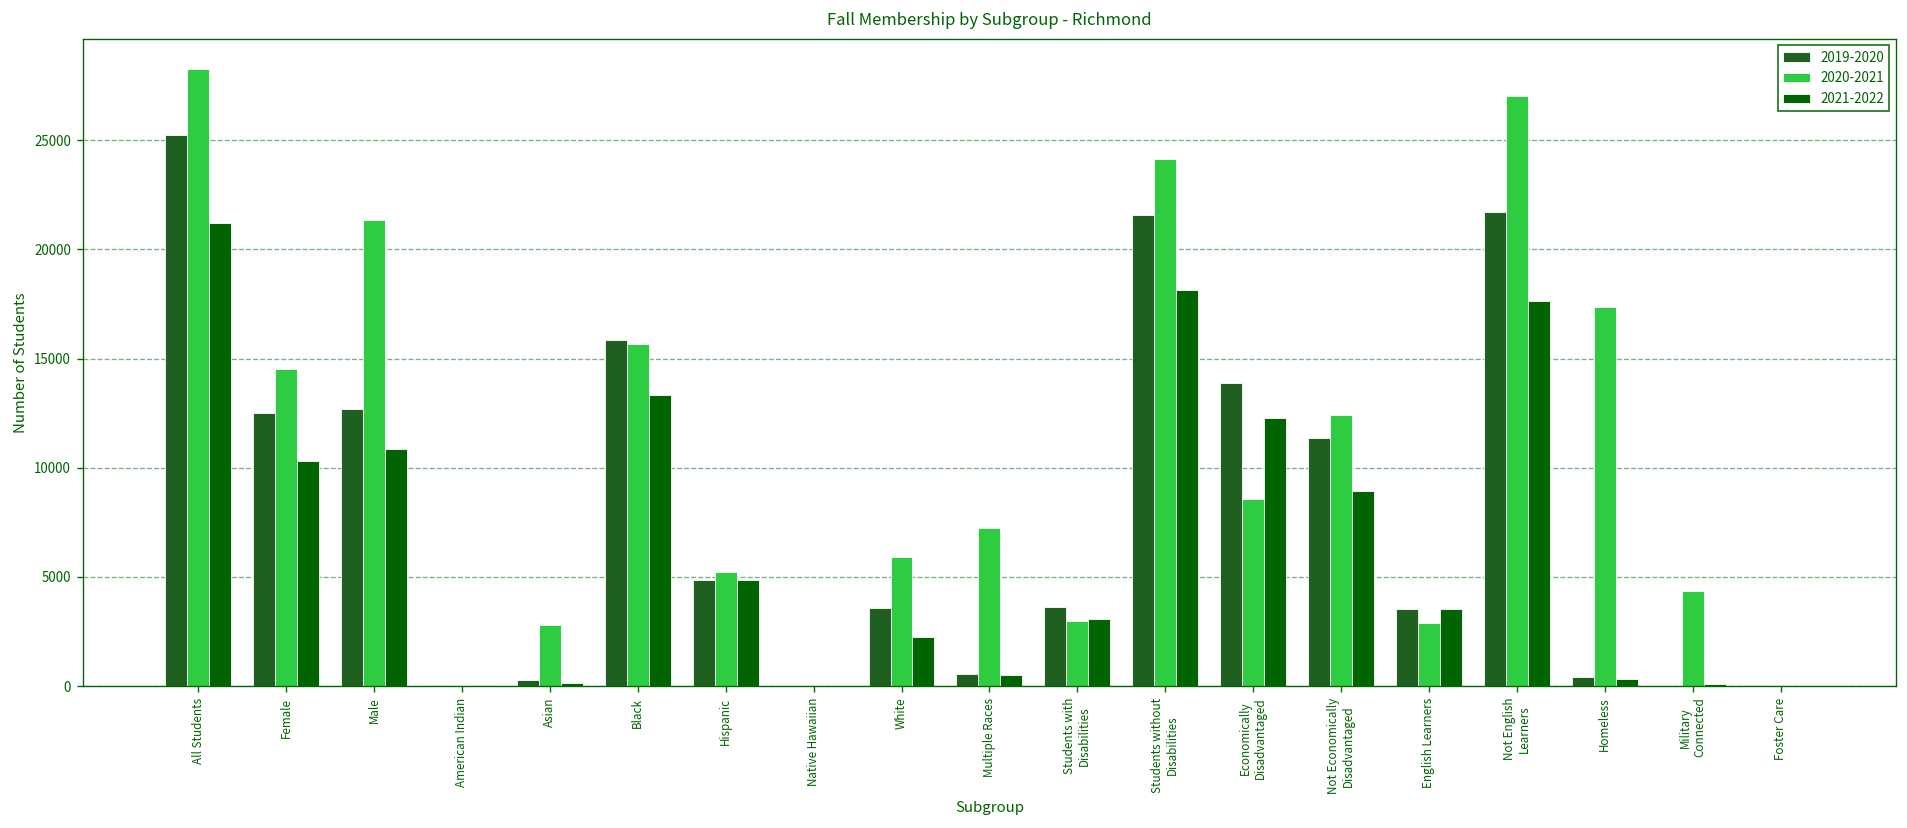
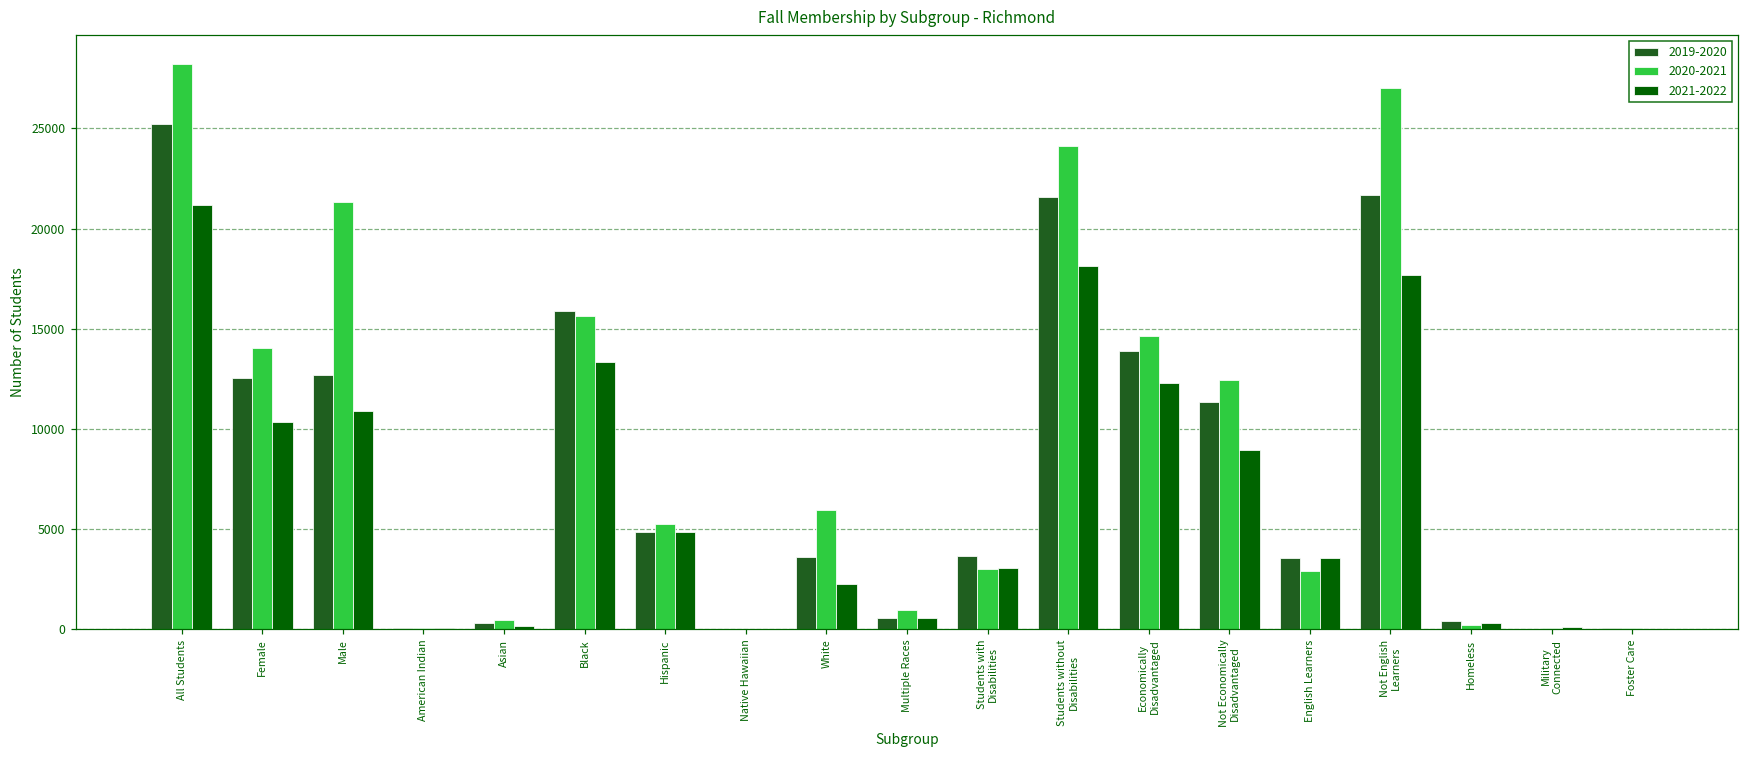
  {
    "2020-2021": {
      "All Students": 28200,
-     "Female": 14500,
+     "Female": 14000,
      "Male": 21400,
-     "Asian": 2800,
+     "Asian": 400,
      "Black": 15600,
      "Hispanic": 5200,
      "White": 5900,
-     "Multiple Races": 7200,
+     "Multiple Races": 900,
      "Students with Disabilities": 3000,
      "Students without Disabilities": 24100,
-     "Economically Disadvantaged": 8600,
+     "Economically Disadvantaged": 14700,
      "Not Economically Disadvantaged": 12400,
      "English Learners": 2900,
      "Not English Learners": 27000,
-     "Homeless": 17400,
-     "Military Connected": 4300
+     "Homeless": 200,
+     "Military Connected": 0
    }
  }
